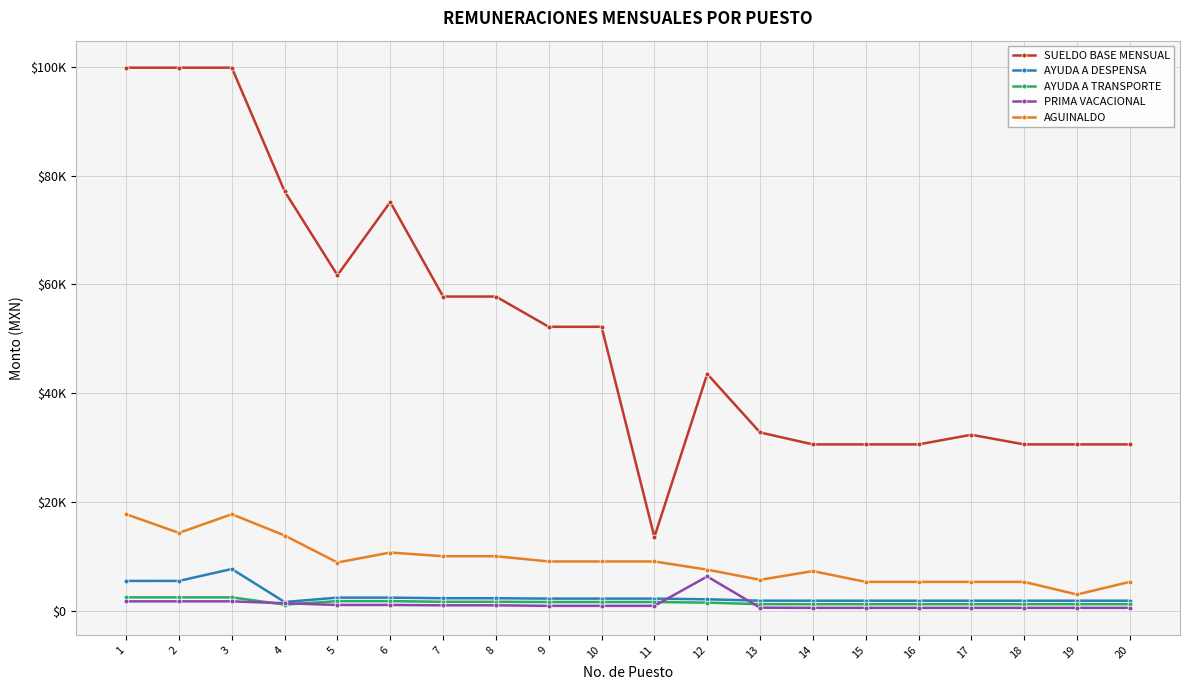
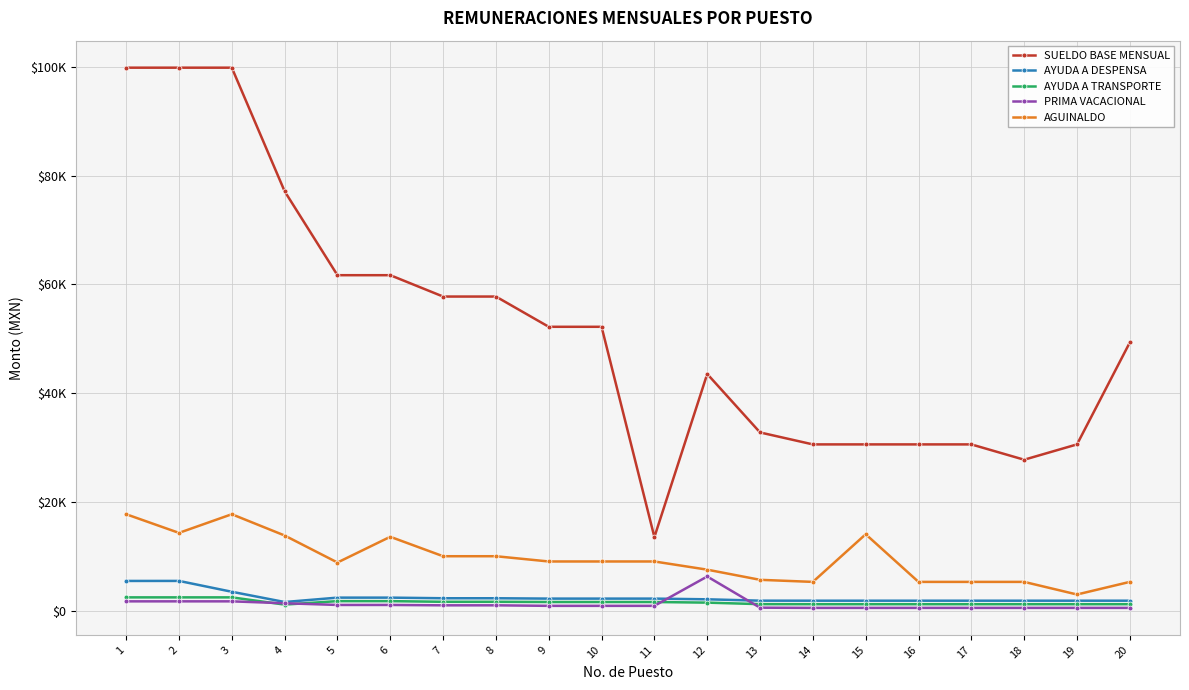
  {
    "SUELDO BASE MENSUAL": {
      "1": "$100000",
      "2": "$100000",
      "3": "$100000",
      "4": "$77000",
      "5": "$62000",
-     "6": "$75000",
+     "6": "$62000",
      "7": "$58000",
      "8": "$58000",
      "9": "$52000",
      "10": "$52000",
      "11": "$14000",
      "12": "$44000",
      "13": "$33000",
      "14": "$31000",
      "15": "$31000",
      "16": "$31000",
-     "17": "$32000",
-     "18": "$31000",
+     "17": "$31000",
+     "18": "$28000",
      "19": "$31000",
-     "20": "$31000"
+     "20": "$49000"
    },
    "AYUDA A DESPENSA": {
      "1": "$5000",
      "2": "$5000",
-     "3": "$8000",
+     "3": "$3000",
      "5": "$2000",
      "6": "$2000",
      "7": "$2000",
      "8": "$2000",
      "9": "$2000",
      "10": "$2000",
      "11": "$2000",
      "12": "$2000",
      "13": "$2000",
      "14": "$2000",
      "15": "$2000",
      "16": "$2000",
      "17": "$2000",
      "18": "$2000",
      "19": "$2000",
      "20": "$2000"
    },
    "AYUDA A TRANSPORTE": {
      "1": "$2000",
      "2": "$2000",
      "3": "$2000",
      "5": "$2000",
      "6": "$2000",
      "7": "$2000",
      "8": "$2000",
      "9": "$2000",
      "10": "$2000",
      "11": "$2000",
      "12": "$1000",
      "13": "$1000",
      "14": "$1000",
      "15": "$1000",
      "16": "$1000",
      "17": "$1000",
      "18": "$1000",
      "19": "$1000",
      "20": "$1000"
    },
    "PRIMA VACACIONAL": {
      "1": "$2000",
      "2": "$2000",
      "3": "$2000",
      "5": "$1000",
      "6": "$1000",
      "7": "$1000",
      "8": "$1000",
      "9": "$1000",
      "10": "$1000",
      "11": "$1000",
      "12": "$6000",
      "13": "$1000",
      "14": "$1000",
      "15": "$1000",
      "16": "$1000",
      "17": "$1000",
      "18": "$1000",
      "19": "$1000",
      "20": "$1000"
    },
    "AGUINALDO": {
      "1": "$18000",
      "2": "$14000",
      "3": "$18000",
      "4": "$14000",
      "5": "$9000",
-     "6": "$11000",
+     "6": "$14000",
      "7": "$10000",
      "8": "$10000",
      "9": "$9000",
      "10": "$9000",
      "11": "$9000",
      "12": "$8000",
      "13": "$6000",
-     "14": "$7000",
-     "15": "$5000",
+     "14": "$5000",
+     "15": "$14000",
      "16": "$5000",
      "17": "$5000",
      "18": "$5000",
      "19": "$3000",
      "20": "$5000"
    }
  }
